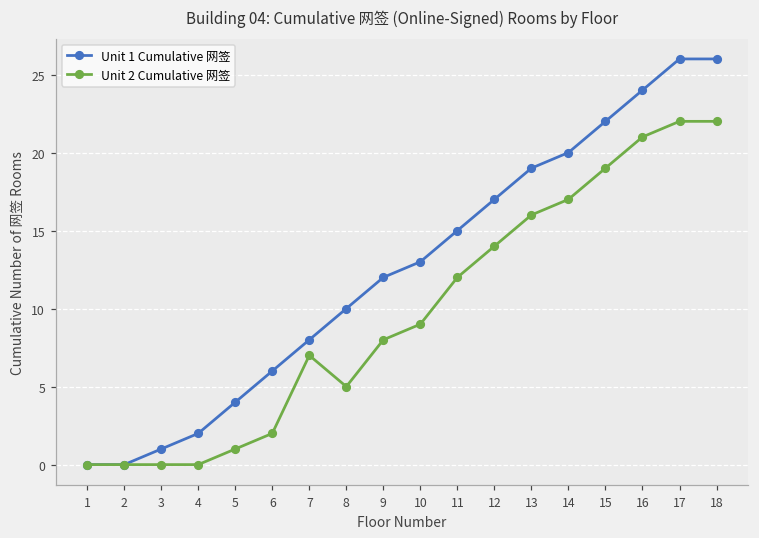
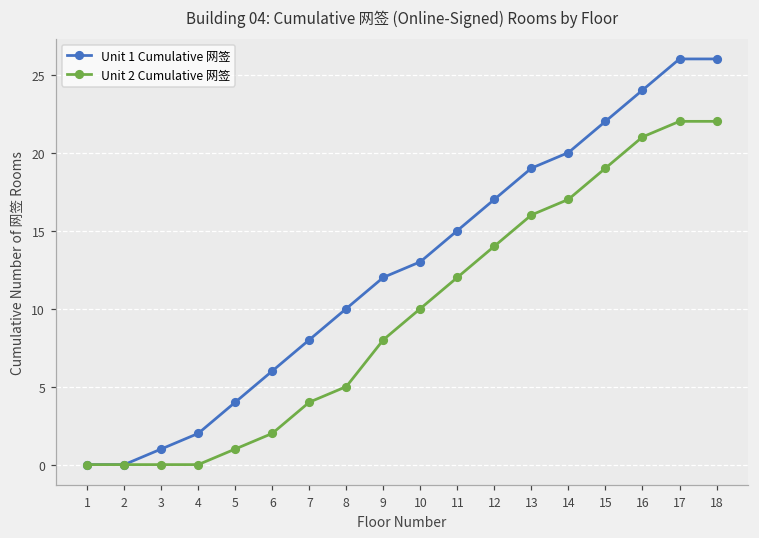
  {
    "Unit 1 Cumulative 网签": {
      "3": 1,
      "4": 2,
      "5": 4,
      "6": 6,
      "7": 8,
      "8": 10,
      "9": 12,
      "10": 13,
      "11": 15,
      "12": 17,
      "13": 19,
      "14": 20,
      "15": 22,
      "16": 24,
      "17": 26,
      "18": 26
    },
    "Unit 2 Cumulative 网签": {
      "3": 0,
      "4": 0,
      "5": 1,
      "6": 2,
-     "7": 7,
+     "7": 4,
      "8": 5,
      "9": 8,
-     "10": 9,
+     "10": 10,
      "11": 12,
      "12": 14,
      "13": 16,
      "14": 17,
      "15": 19,
      "16": 21,
      "17": 22,
      "18": 22
    }
  }
